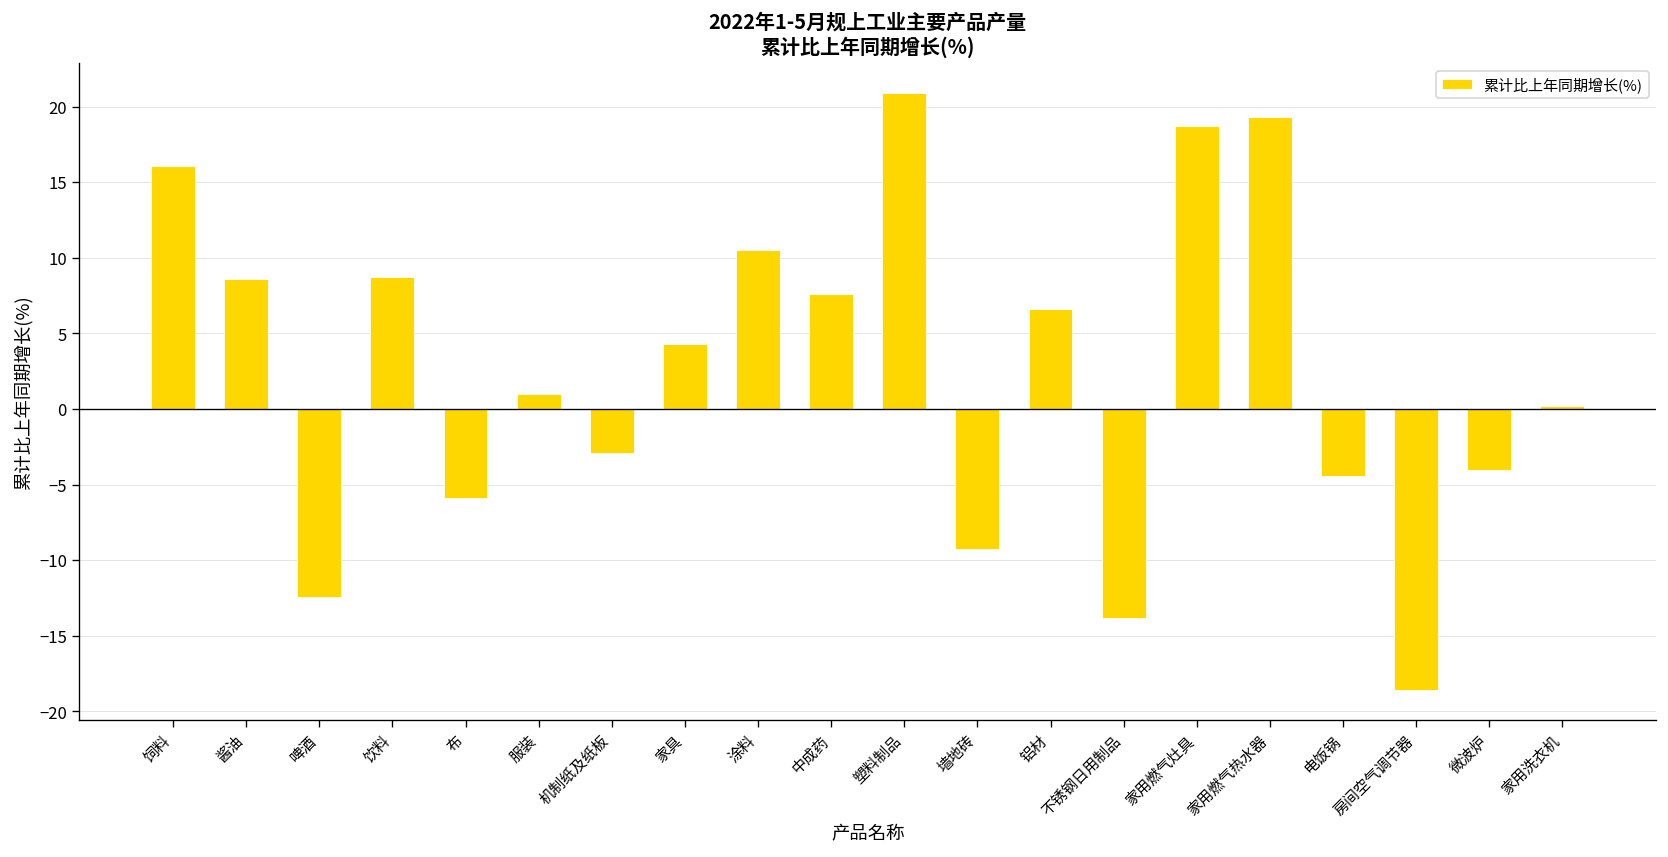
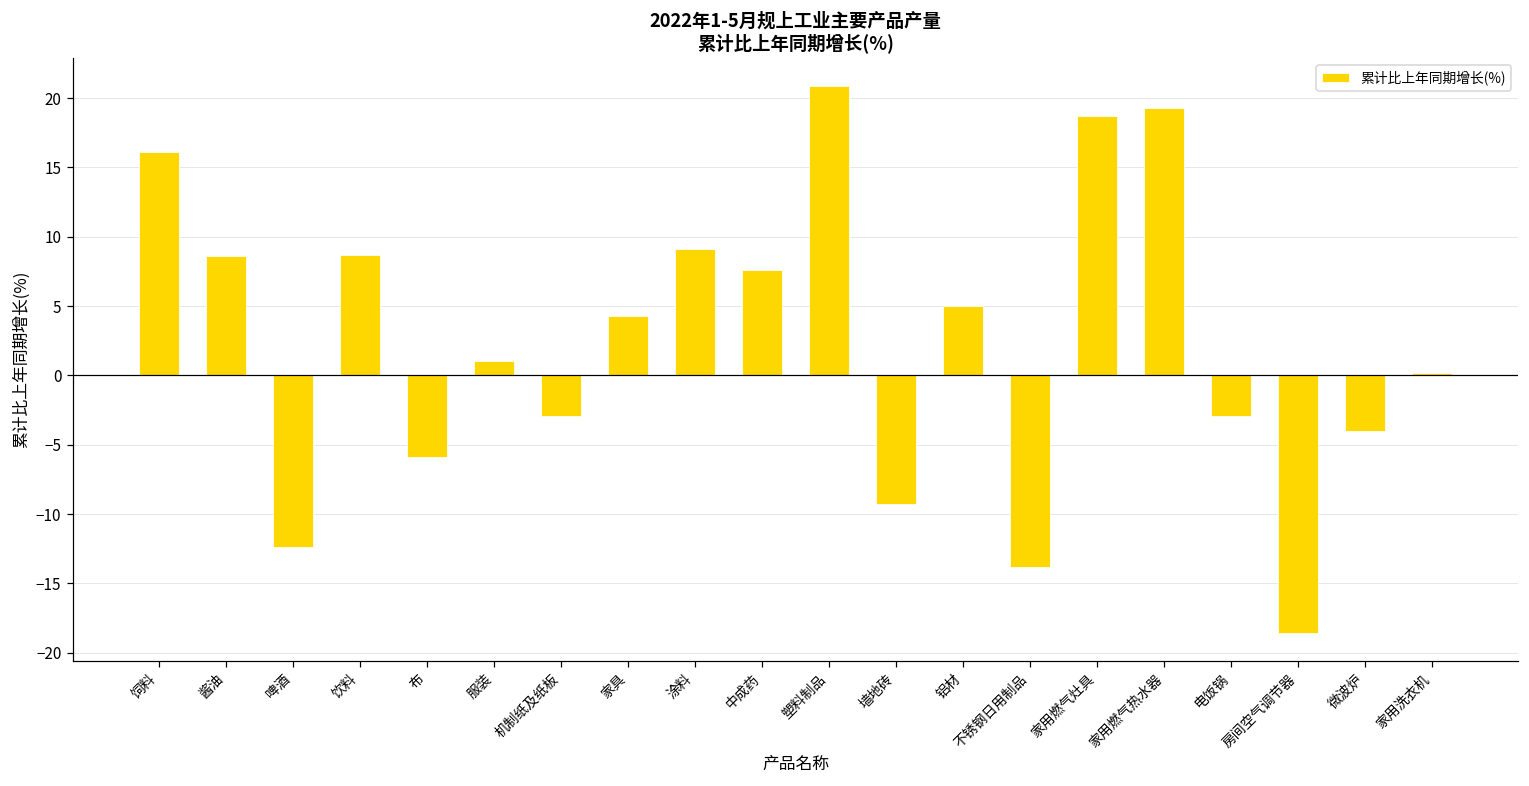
  {
    "饲料": 16.1,
    "酱油": 8.6,
    "啤酒": -12.4,
    "饮料": 8.7,
    "布": -5.9,
    "服装": 1.0,
    "机制纸及纸板": -2.9,
    "家具": 4.3,
-   "涂料": 10.5,
+   "涂料": 9.1,
    "中成药": 7.6,
    "塑料制品": 20.9,
    "墙地砖": -9.3,
-   "铝材": 6.6,
+   "铝材": 5.0,
    "不锈钢日用制品": -13.8,
    "家用燃气灶具": 18.7,
    "家用燃气热水器": 19.3,
-   "电饭锅": -4.4,
+   "电饭锅": -2.9,
    "房间空气调节器": -18.6,
    "微波炉": -4.0,
    "家用洗衣机": 0.2
  }
